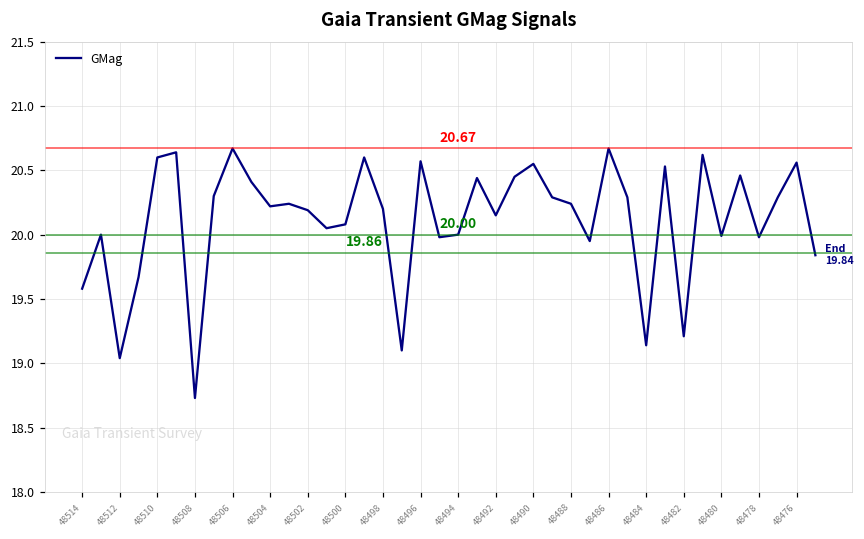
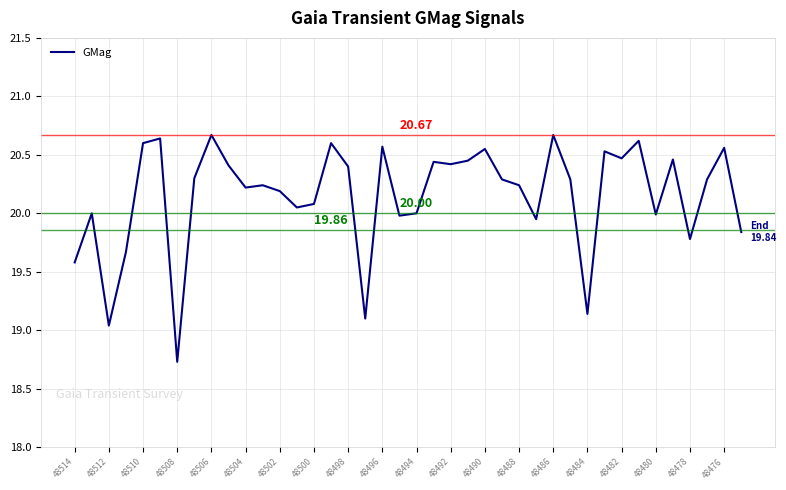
  {
    "48514": 19.58,
    "48512": 19.04,
    "48510": 20.60,
    "48508": 18.73,
    "48506": 20.67,
    "48504": 20.22,
    "48502": 20.19,
-   "48498": 20.2,
-   "48492": 20.15,
+   "48498": 20.4,
+   "48492": 20.42,
    "48490": 20.55,
    "48488": 20.24,
    "48486": 20.67,
    "48484": 19.14,
-   "48482": 19.21,
+   "48482": 20.47,
    "48480": 19.99,
-   "48478": 19.98,
+   "48478": 19.78,
    "48476": 20.56
  }
